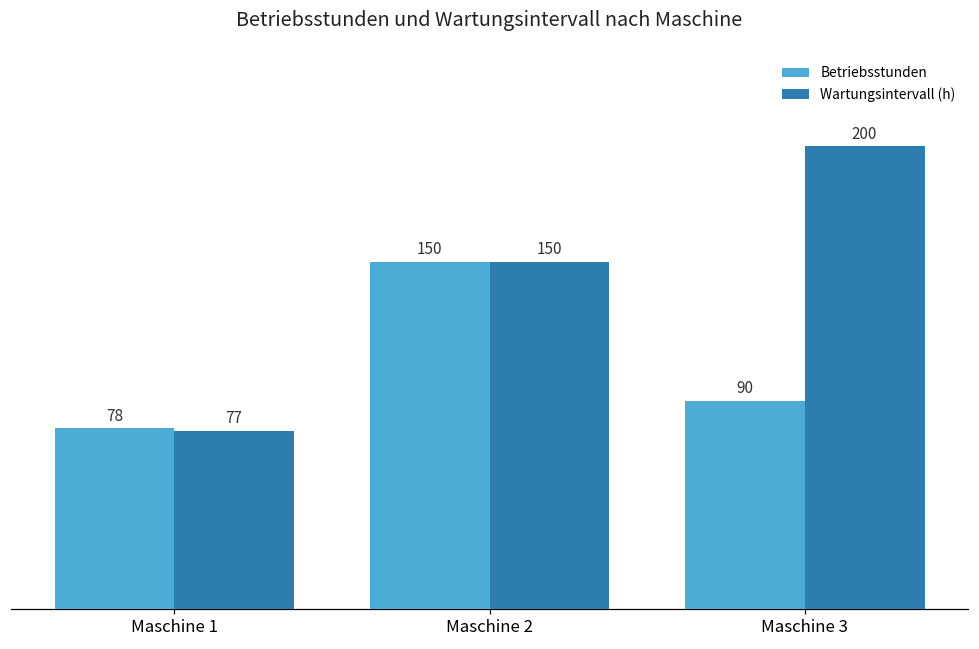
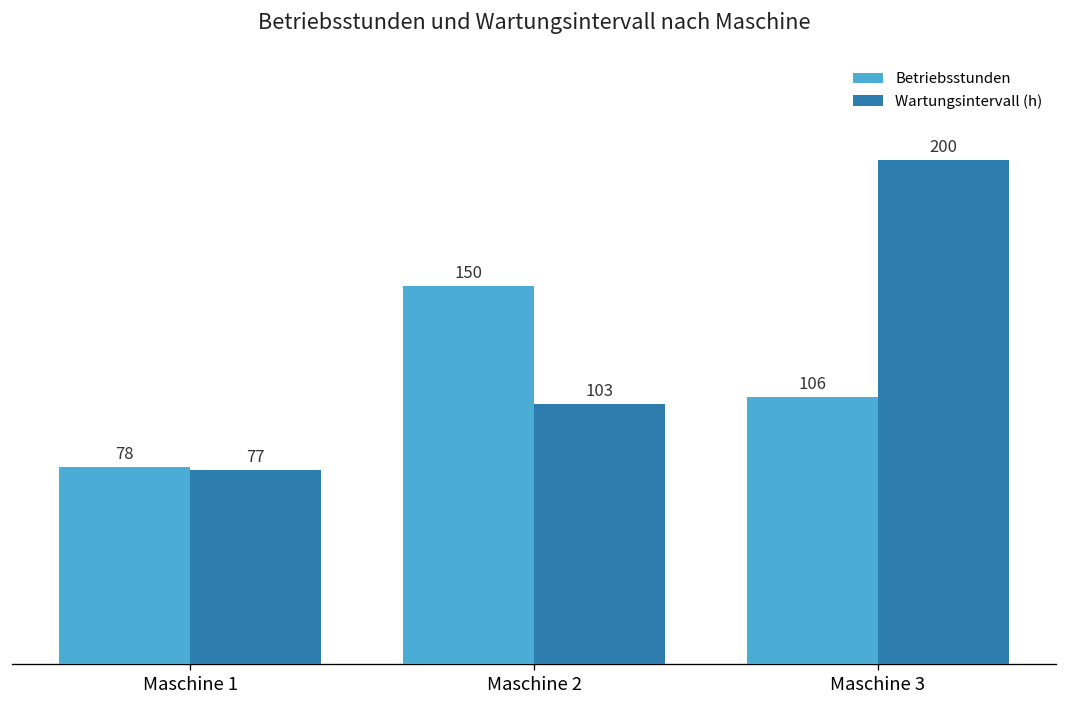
  {
    "Betriebsstunden": {
      "Maschine 1": 78,
      "Maschine 2": 150,
-     "Maschine 3": 90
+     "Maschine 3": 106
    },
    "Wartungsintervall (h)": {
      "Maschine 1": 77,
-     "Maschine 2": 150,
+     "Maschine 2": 103,
      "Maschine 3": 200
    }
  }
